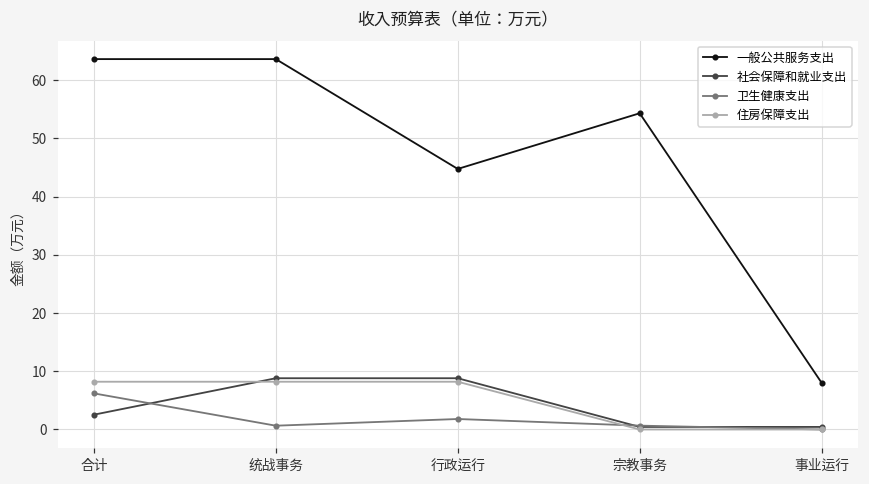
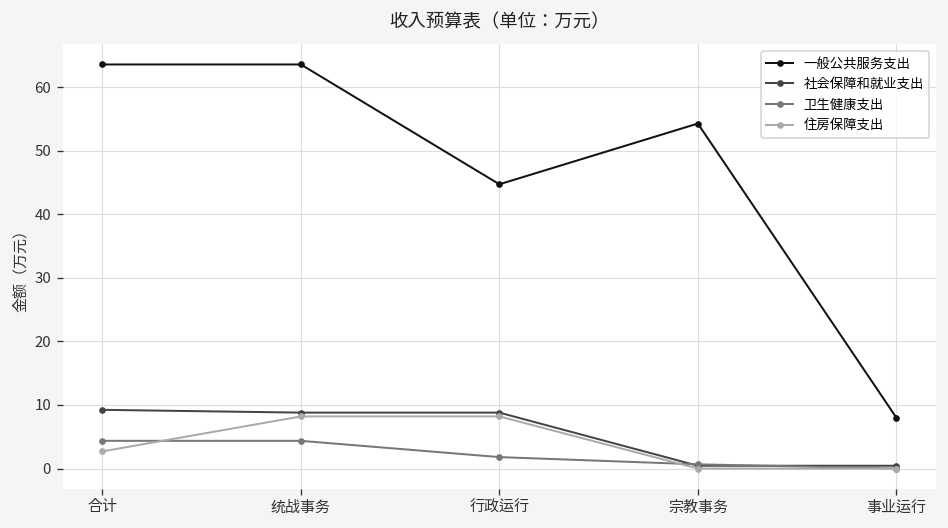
  {
    "一般公共服务支出": {
      "合计": 64,
      "统战事务": 64,
      "行政运行": 45,
      "宗教事务": 54,
      "事业运行": 8
    },
    "社会保障和就业支出": {
-     "合计": 3,
+     "合计": 9,
      "统战事务": 9,
      "行政运行": 9
    },
    "卫生健康支出": {
-     "合计": 6,
-     "统战事务": 1,
+     "合计": 4,
+     "统战事务": 4,
      "行政运行": 2
    },
    "住房保障支出": {
-     "合计": 8,
+     "合计": 3,
      "统战事务": 8,
      "行政运行": 8
    }
  }
